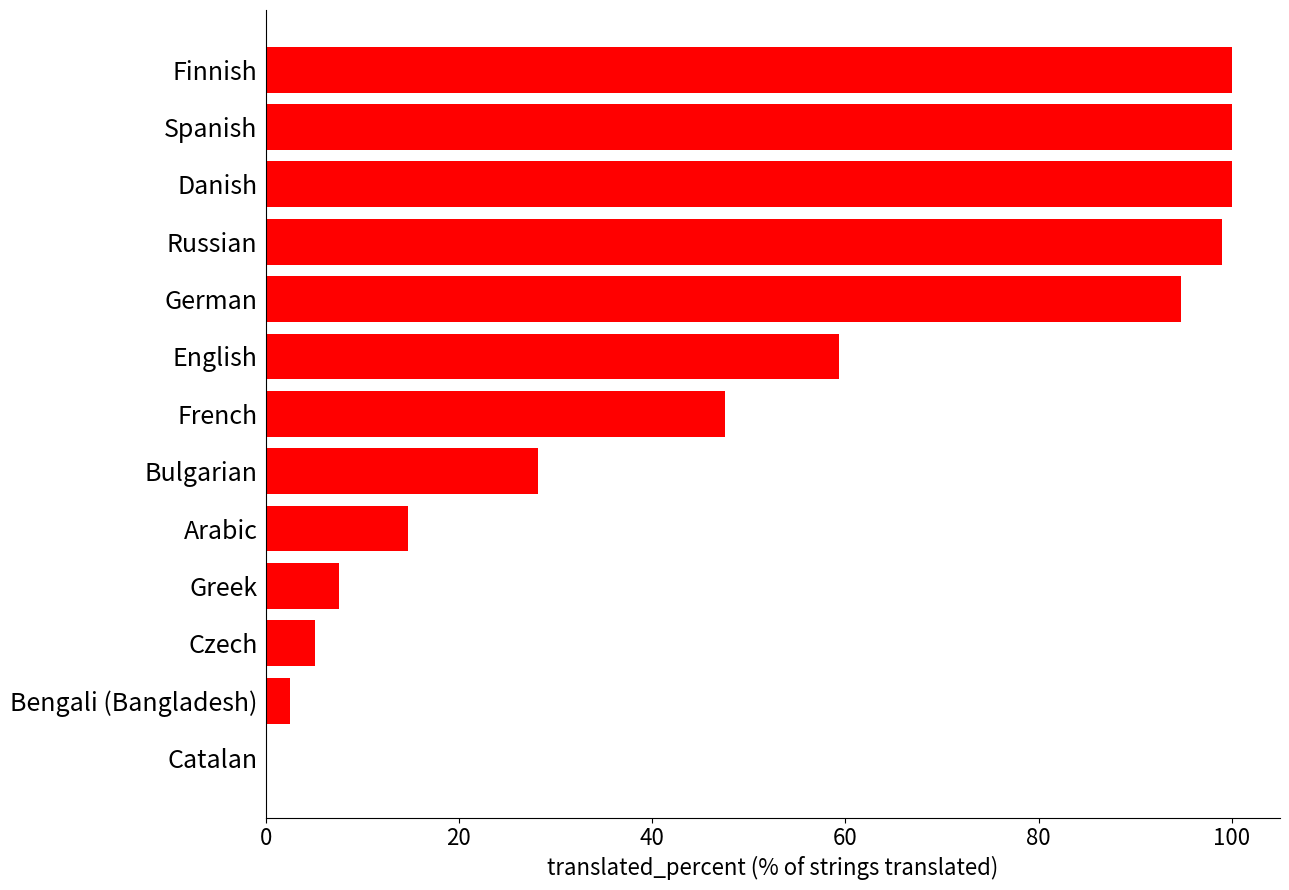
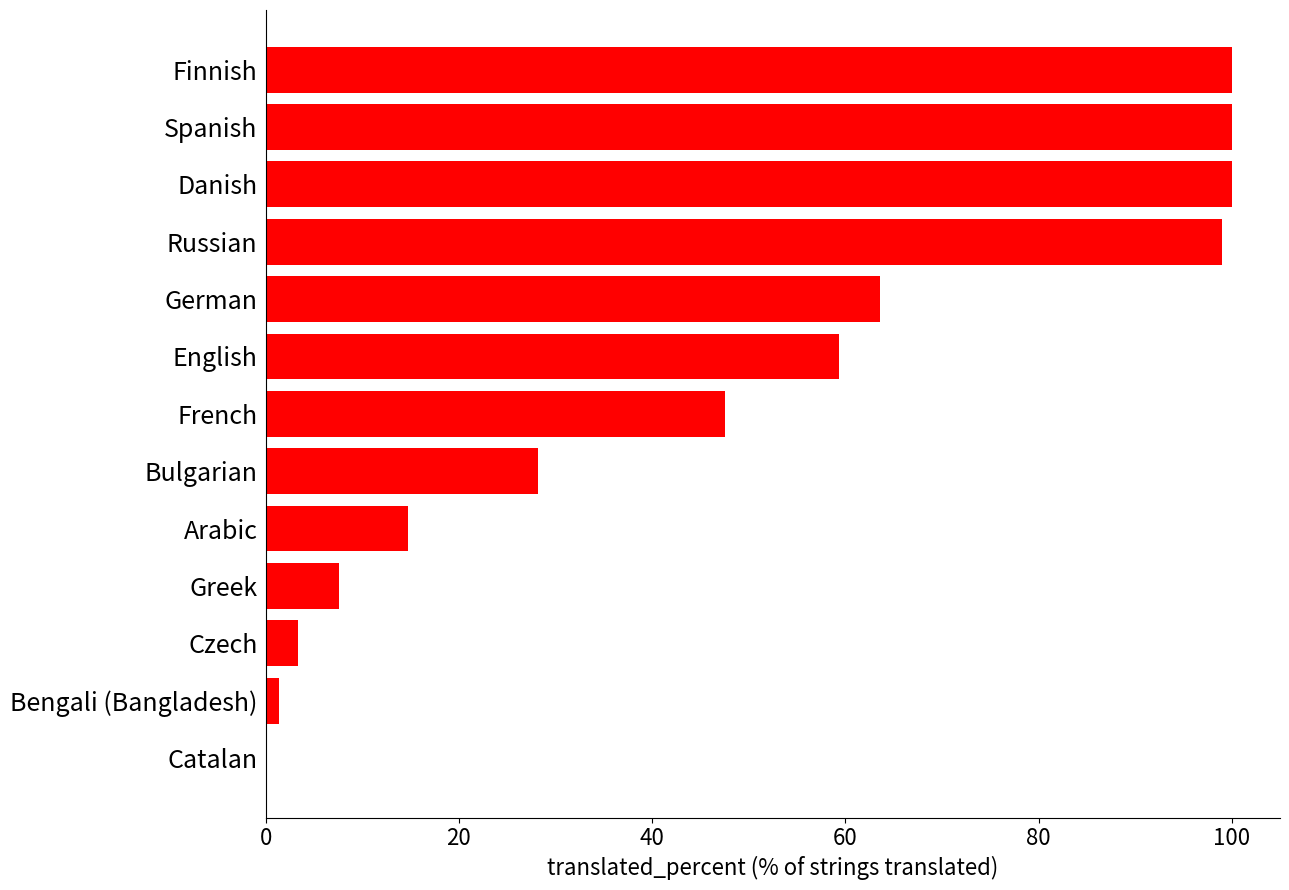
  {
    "Finnish": 100,
    "Spanish": 100,
    "Danish": 100,
    "Russian": 99,
-   "German": 95,
+   "German": 64,
    "English": 59,
    "French": 48,
    "Bulgarian": 28,
    "Arabic": 15,
    "Greek": 8,
-   "Czech": 5,
-   "Bengali (Bangladesh)": 3,
+   "Czech": 3,
+   "Bengali (Bangladesh)": 1,
    "Catalan": 0
  }
